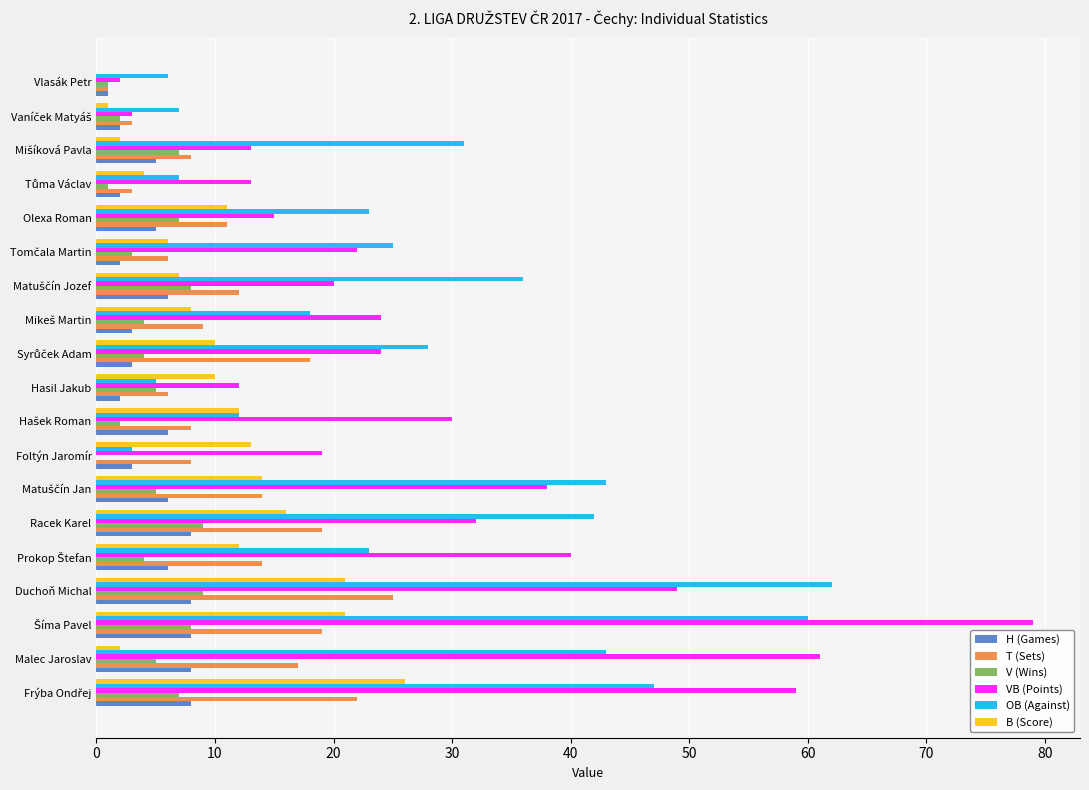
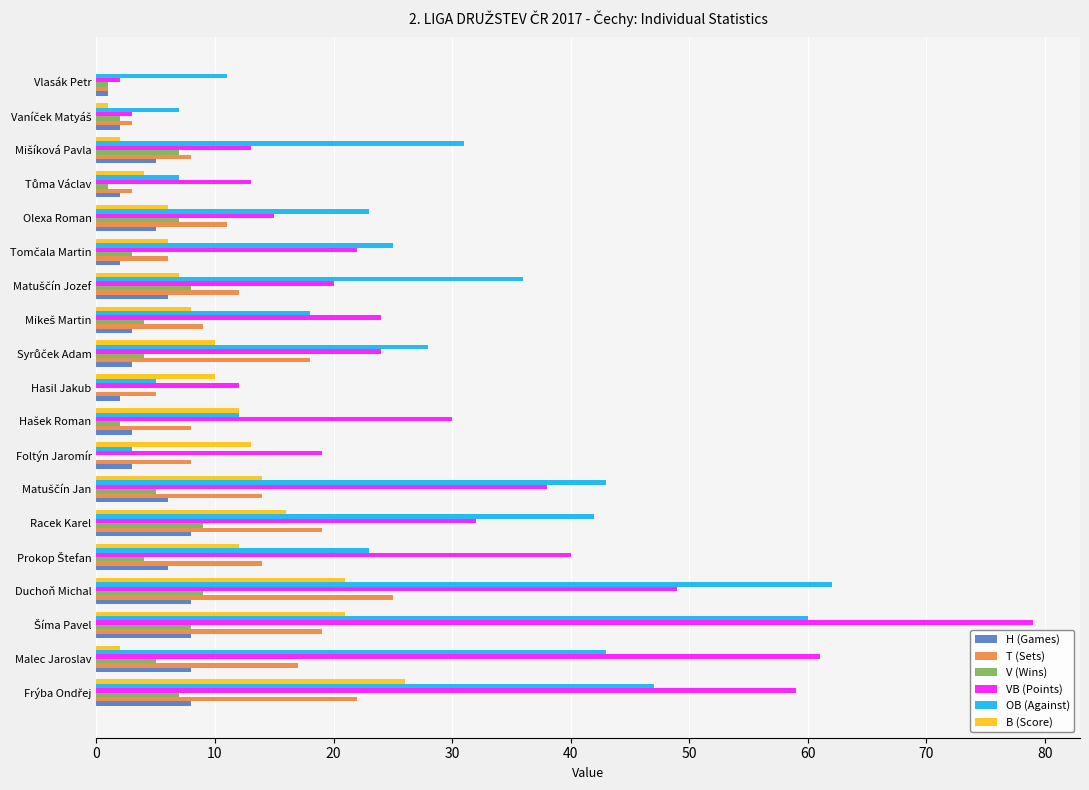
  {
    "H (Games)": {
      "Vlasák Petr": 1,
      "Vaníček Matyáš": 2,
      "Mišíková Pavla": 5,
      "Tůma Václav": 2,
      "Olexa Roman": 5,
      "Tomčala Martin": 2,
      "Matuščín Jozef": 6,
      "Mikeš Martin": 3,
      "Syrůček Adam": 3,
      "Hasil Jakub": 2,
-     "Hašek Roman": 6,
+     "Hašek Roman": 3,
      "Foltýn Jaromír": 3,
      "Matuščín Jan": 6,
      "Racek Karel": 8,
      "Prokop Štefan": 6,
      "Duchoň Michal": 8,
      "Šíma Pavel": 8,
      "Malec Jaroslav": 8,
      "Frýba Ondřej": 8
    },
    "T (Sets)": {
      "Vlasák Petr": 1,
      "Vaníček Matyáš": 3,
      "Mišíková Pavla": 8,
      "Tůma Václav": 3,
      "Olexa Roman": 11,
      "Tomčala Martin": 6,
      "Matuščín Jozef": 12,
      "Mikeš Martin": 9,
      "Syrůček Adam": 18,
-     "Hasil Jakub": 6,
+     "Hasil Jakub": 5,
      "Hašek Roman": 8,
      "Foltýn Jaromír": 8,
      "Matuščín Jan": 14,
      "Racek Karel": 19,
      "Prokop Štefan": 14,
      "Duchoň Michal": 25,
      "Šíma Pavel": 19,
      "Malec Jaroslav": 17,
      "Frýba Ondřej": 22
    },
    "V (Wins)": {
      "Vlasák Petr": 1,
      "Vaníček Matyáš": 2,
      "Mišíková Pavla": 7,
      "Tůma Václav": 1,
      "Olexa Roman": 7,
      "Tomčala Martin": 3,
      "Matuščín Jozef": 8,
      "Mikeš Martin": 4,
      "Syrůček Adam": 4,
-     "Hasil Jakub": 5,
+     "Hasil Jakub": 0,
      "Hašek Roman": 2,
      "Foltýn Jaromír": 0,
      "Matuščín Jan": 5,
      "Racek Karel": 9,
      "Prokop Štefan": 4,
      "Duchoň Michal": 9,
      "Šíma Pavel": 8,
      "Malec Jaroslav": 5,
      "Frýba Ondřej": 7
    },
    "VB (Points)": {
      "Vlasák Petr": 2,
      "Vaníček Matyáš": 3,
      "Mišíková Pavla": 13,
      "Tůma Václav": 13,
      "Olexa Roman": 15,
      "Tomčala Martin": 22,
      "Matuščín Jozef": 20,
      "Mikeš Martin": 24,
      "Syrůček Adam": 24,
      "Hasil Jakub": 12,
      "Hašek Roman": 30,
      "Foltýn Jaromír": 19,
      "Matuščín Jan": 38,
      "Racek Karel": 32,
      "Prokop Štefan": 40,
      "Duchoň Michal": 49,
      "Šíma Pavel": 79,
      "Malec Jaroslav": 61,
      "Frýba Ondřej": 59
    },
    "OB (Against)": {
-     "Vlasák Petr": 6,
+     "Vlasák Petr": 11,
      "Vaníček Matyáš": 7,
      "Mišíková Pavla": 31,
      "Tůma Václav": 7,
      "Olexa Roman": 23,
      "Tomčala Martin": 25,
      "Matuščín Jozef": 36,
      "Mikeš Martin": 18,
      "Syrůček Adam": 28,
      "Hasil Jakub": 5,
      "Hašek Roman": 12,
      "Foltýn Jaromír": 3,
      "Matuščín Jan": 43,
      "Racek Karel": 42,
      "Prokop Štefan": 23,
      "Duchoň Michal": 62,
      "Šíma Pavel": 60,
      "Malec Jaroslav": 43,
      "Frýba Ondřej": 47
    },
    "B (Score)": {
      "Vlasák Petr": 0,
      "Vaníček Matyáš": 1,
      "Mišíková Pavla": 2,
      "Tůma Václav": 4,
-     "Olexa Roman": 11,
+     "Olexa Roman": 6,
      "Tomčala Martin": 6,
      "Matuščín Jozef": 7,
      "Mikeš Martin": 8,
      "Syrůček Adam": 10,
      "Hasil Jakub": 10,
      "Hašek Roman": 12,
      "Foltýn Jaromír": 13,
      "Matuščín Jan": 14,
      "Racek Karel": 16,
      "Prokop Štefan": 12,
      "Duchoň Michal": 21,
      "Šíma Pavel": 21,
      "Malec Jaroslav": 2,
      "Frýba Ondřej": 26
    }
  }
